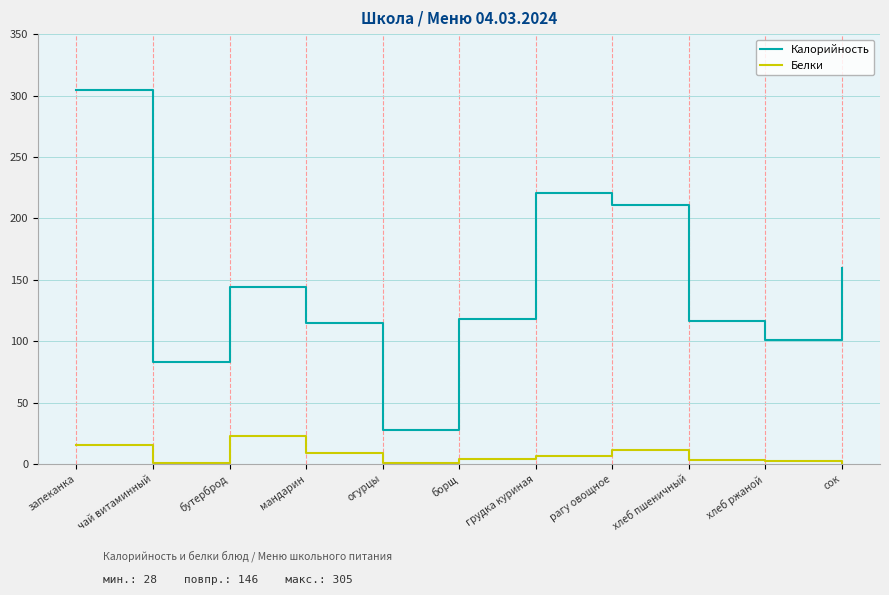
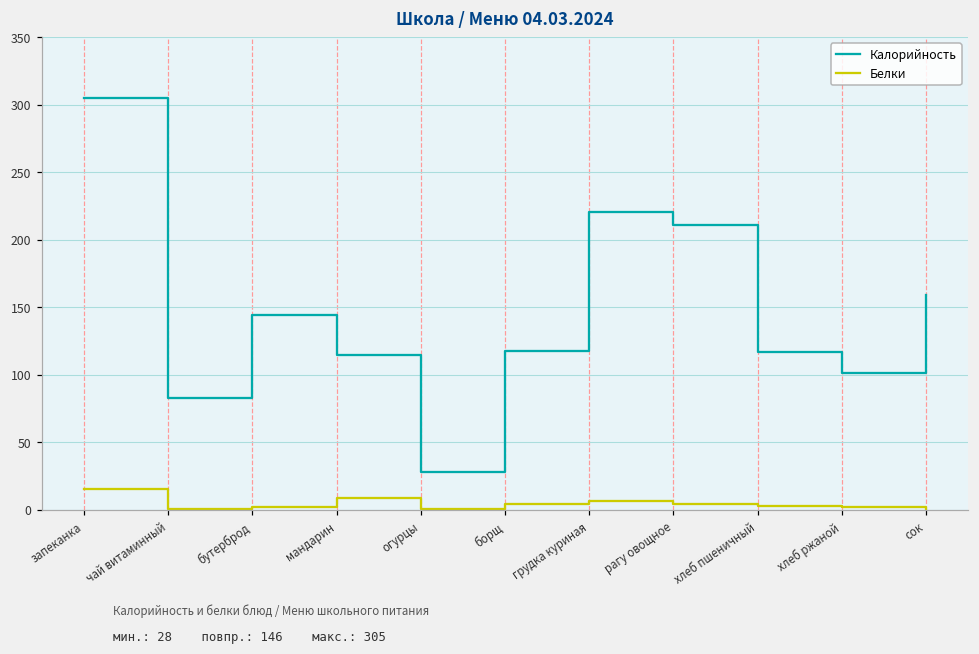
  {
    "Калорийность": {
      "запеканка": 305,
      "чай витаминный": 83,
      "бутерброд": 144,
      "мандарин": 115,
      "огурцы": 28,
      "борщ": 118,
      "грудка куриная": 221,
      "рагу овощное": 211,
      "хлеб пшеничный": 117,
      "хлеб ржаной": 101,
      "сок": 159
    },
    "Белки": {
      "запеканка": 16,
      "чай витаминный": 1,
-     "бутерброд": 23,
+     "бутерброд": 3,
      "мандарин": 9,
      "огурцы": 1,
      "борщ": 4,
      "грудка куриная": 6,
-     "рагу овощное": 11,
+     "рагу овощное": 4,
      "хлеб пшеничный": 3,
      "хлеб ржаной": 2,
      "сок": 1
    }
  }
